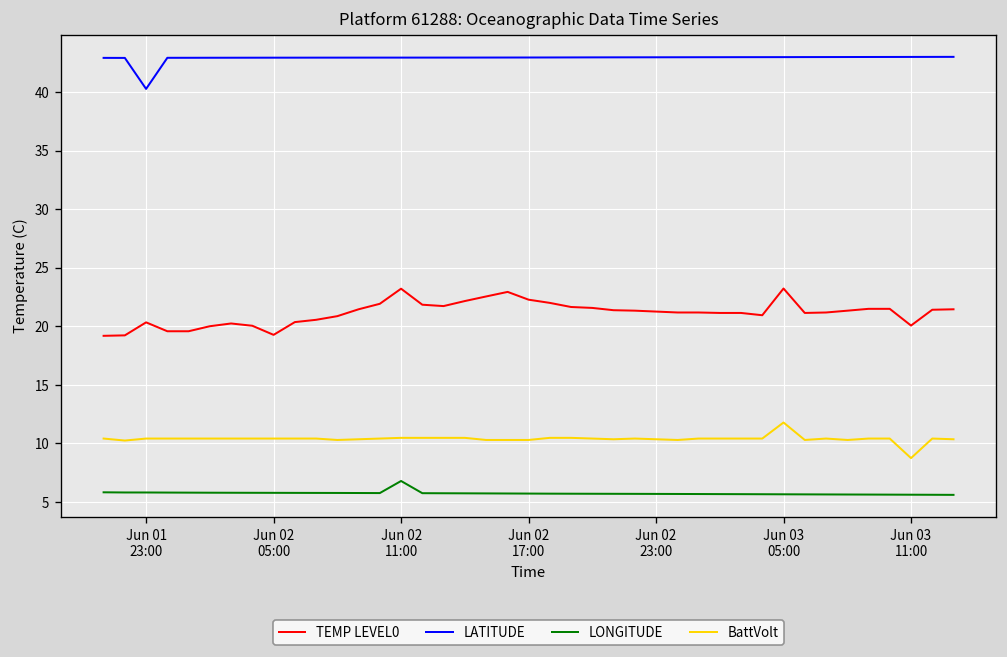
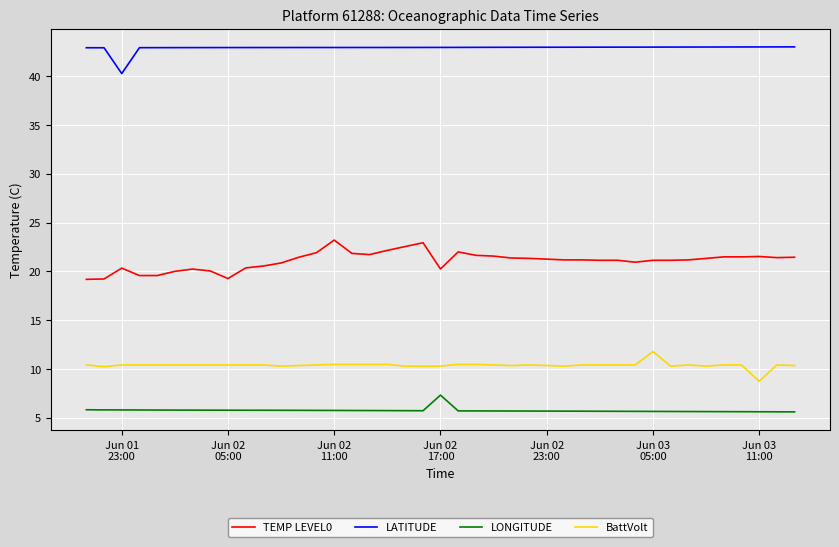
  {
    "TEMP LEVEL0": {
      "Jun 01 23:00": 20,
      "Jun 02 05:00": 19,
      "Jun 02 11:00": 23,
-     "Jun 02 17:00": 22,
-     "Jun 03 05:00": 23,
-     "Jun 03 11:00": 20
+     "Jun 02 17:00": 20,
+     "Jun 03 05:00": 21,
+     "Jun 03 11:00": 22
    },
    "LATITUDE": {
      "Jun 01 23:00": 40,
      "Jun 02 05:00": 43,
      "Jun 02 11:00": 43,
      "Jun 02 17:00": 43,
      "Jun 03 05:00": 43,
      "Jun 03 11:00": 43
    },
    "LONGITUDE": {
      "Jun 01 23:00": 6,
      "Jun 02 05:00": 6,
-     "Jun 02 11:00": 7,
-     "Jun 02 17:00": 6,
+     "Jun 02 11:00": 6,
+     "Jun 02 17:00": 7,
      "Jun 03 05:00": 6,
      "Jun 03 11:00": 6
    },
    "BattVolt": {
      "Jun 01 23:00": 10,
      "Jun 02 05:00": 10,
      "Jun 02 11:00": 10,
      "Jun 02 17:00": 10,
      "Jun 03 05:00": 12,
      "Jun 03 11:00": 9
    }
  }
